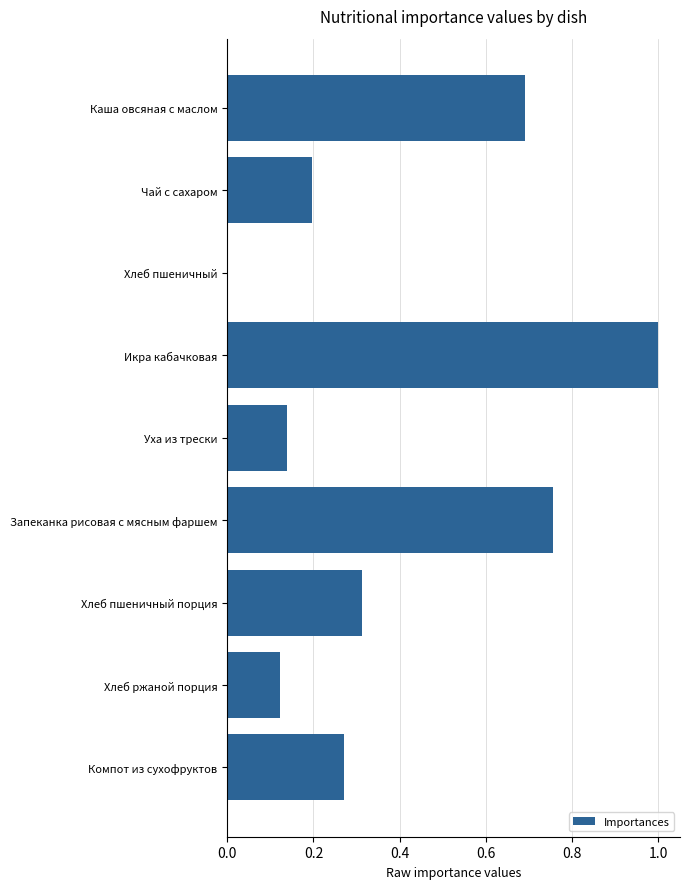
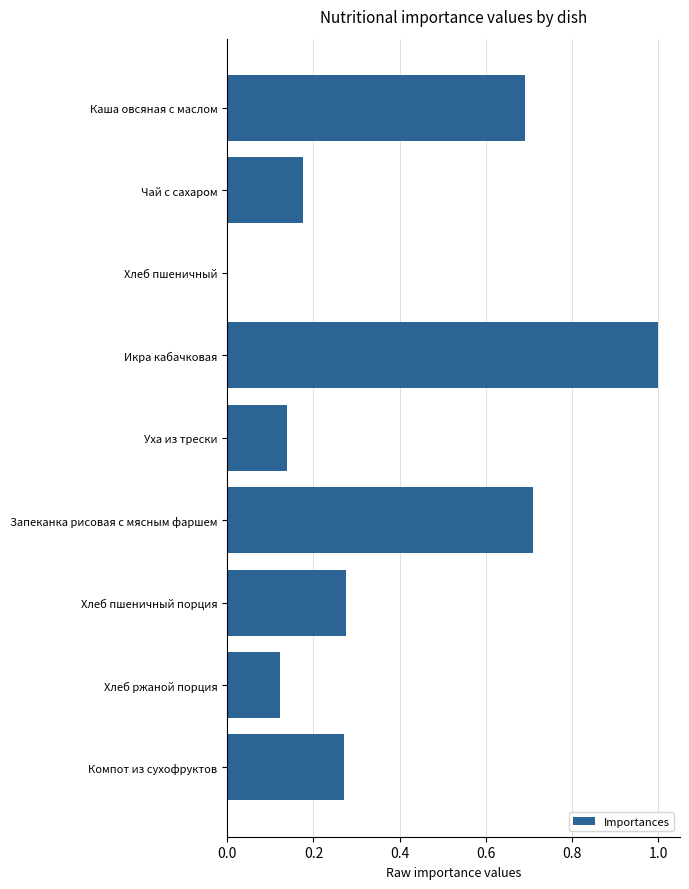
  {
    "Каша овсяная с маслом": 0.69,
-   "Чай с сахаром": 0.20,
+   "Чай с сахаром": 0.18,
    "Хлеб пшеничный": 0.00,
    "Икра кабачковая": 1.00,
    "Уха из трески": 0.14,
-   "Запеканка рисовая с мясным фаршем": 0.75,
-   "Хлеб пшеничный порция": 0.31,
+   "Запеканка рисовая с мясным фаршем": 0.71,
+   "Хлеб пшеничный порция": 0.28,
    "Хлеб ржаной порция": 0.12,
    "Компот из сухофруктов": 0.27
  }
